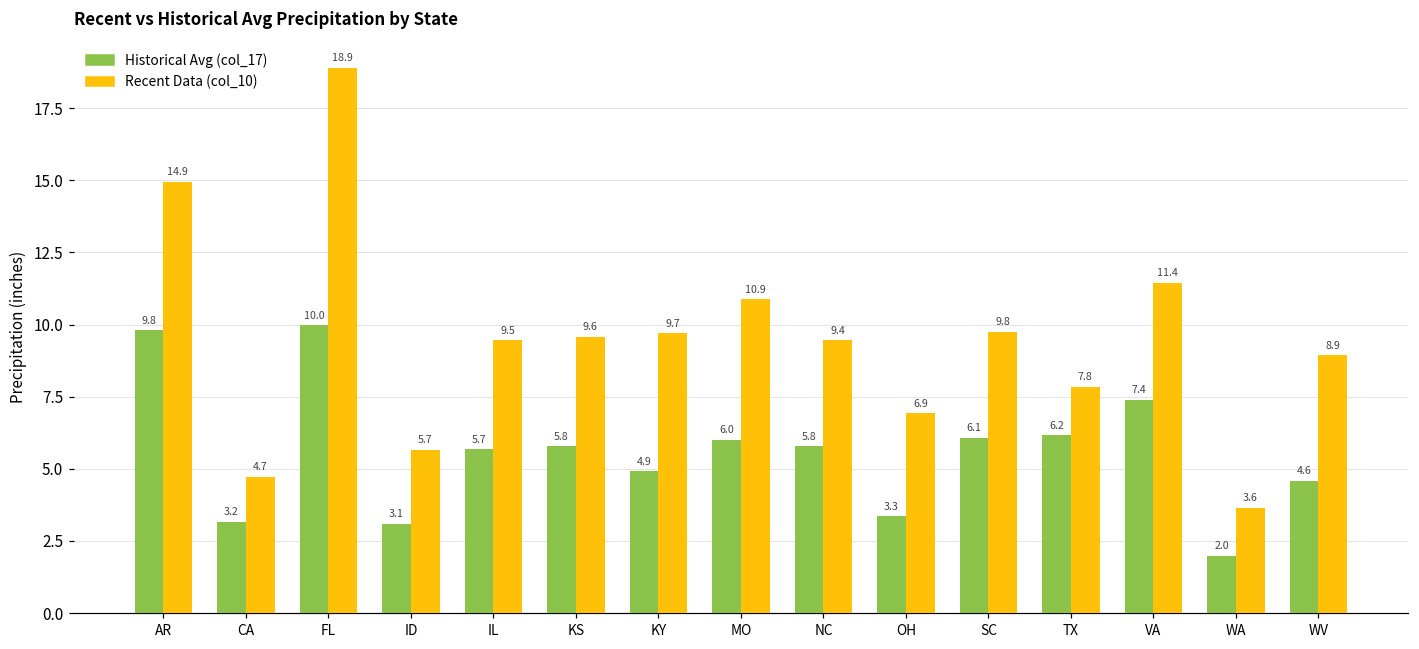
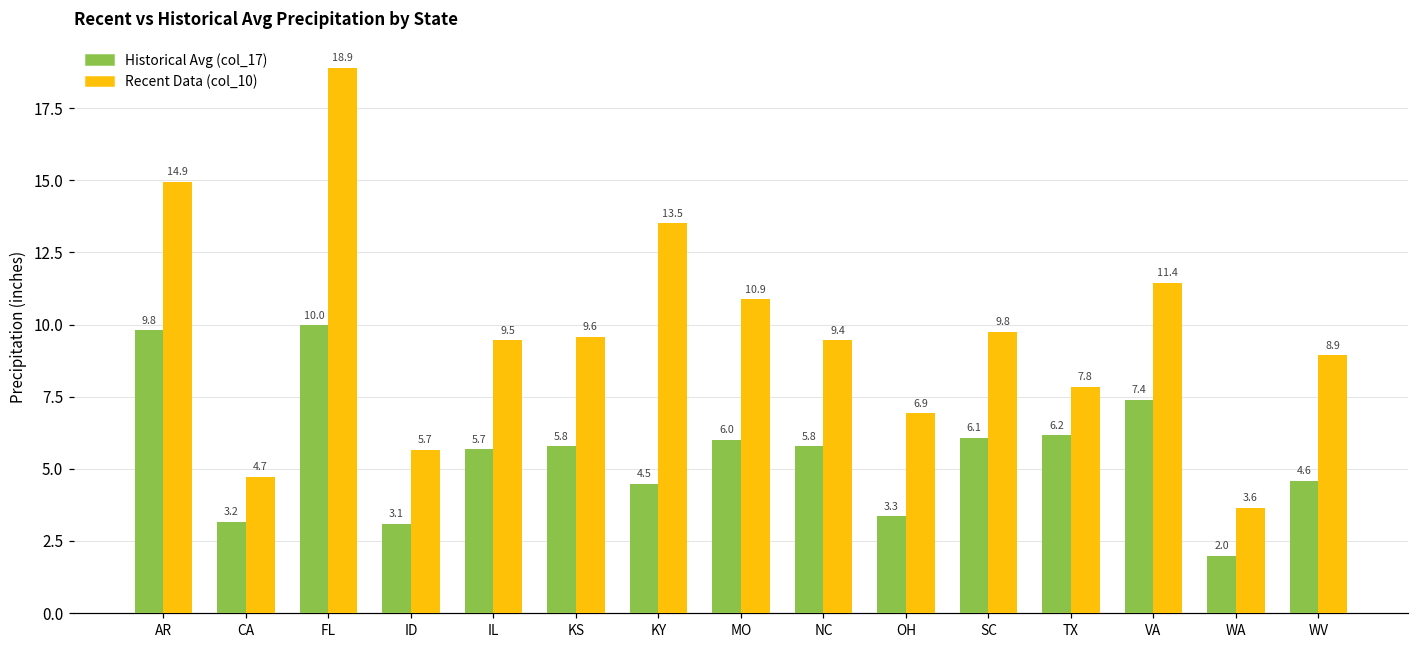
  {
    "Historical Avg (col_17)": {
      "AR": 9.8,
      "CA": 3.2,
      "FL": 10.0,
      "ID": 3.1,
      "IL": 5.7,
      "KS": 5.8,
-     "KY": 4.9,
+     "KY": 4.5,
      "MO": 6.0,
      "NC": 5.8,
      "OH": 3.3,
      "SC": 6.1,
      "TX": 6.2,
      "VA": 7.4,
      "WA": 2.0,
      "WV": 4.6
    },
    "Recent Data (col_10)": {
      "AR": 14.9,
      "CA": 4.7,
      "FL": 18.9,
      "ID": 5.7,
      "IL": 9.5,
      "KS": 9.6,
-     "KY": 9.7,
+     "KY": 13.5,
      "MO": 10.9,
      "NC": 9.4,
      "OH": 6.9,
      "SC": 9.8,
      "TX": 7.8,
      "VA": 11.4,
      "WA": 3.6,
      "WV": 8.9
    }
  }
